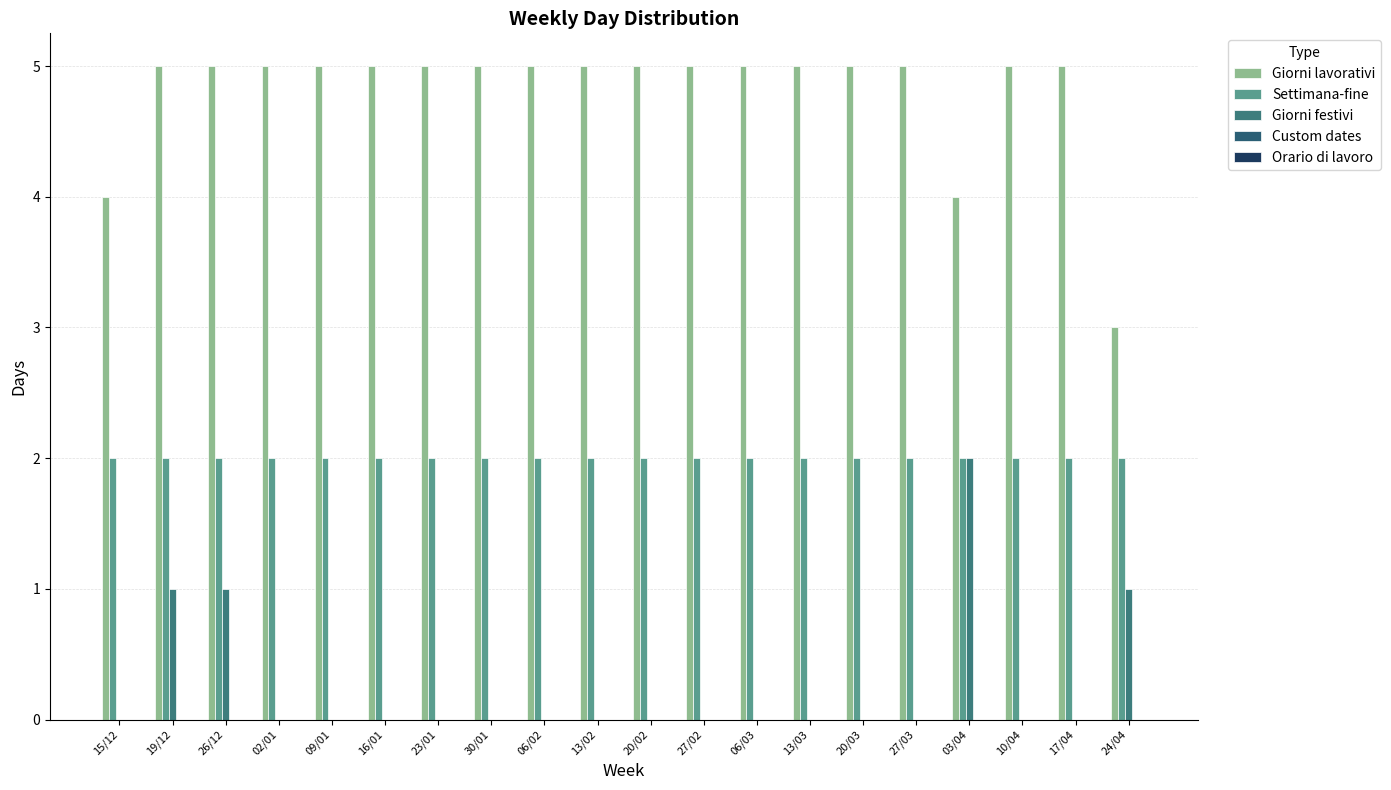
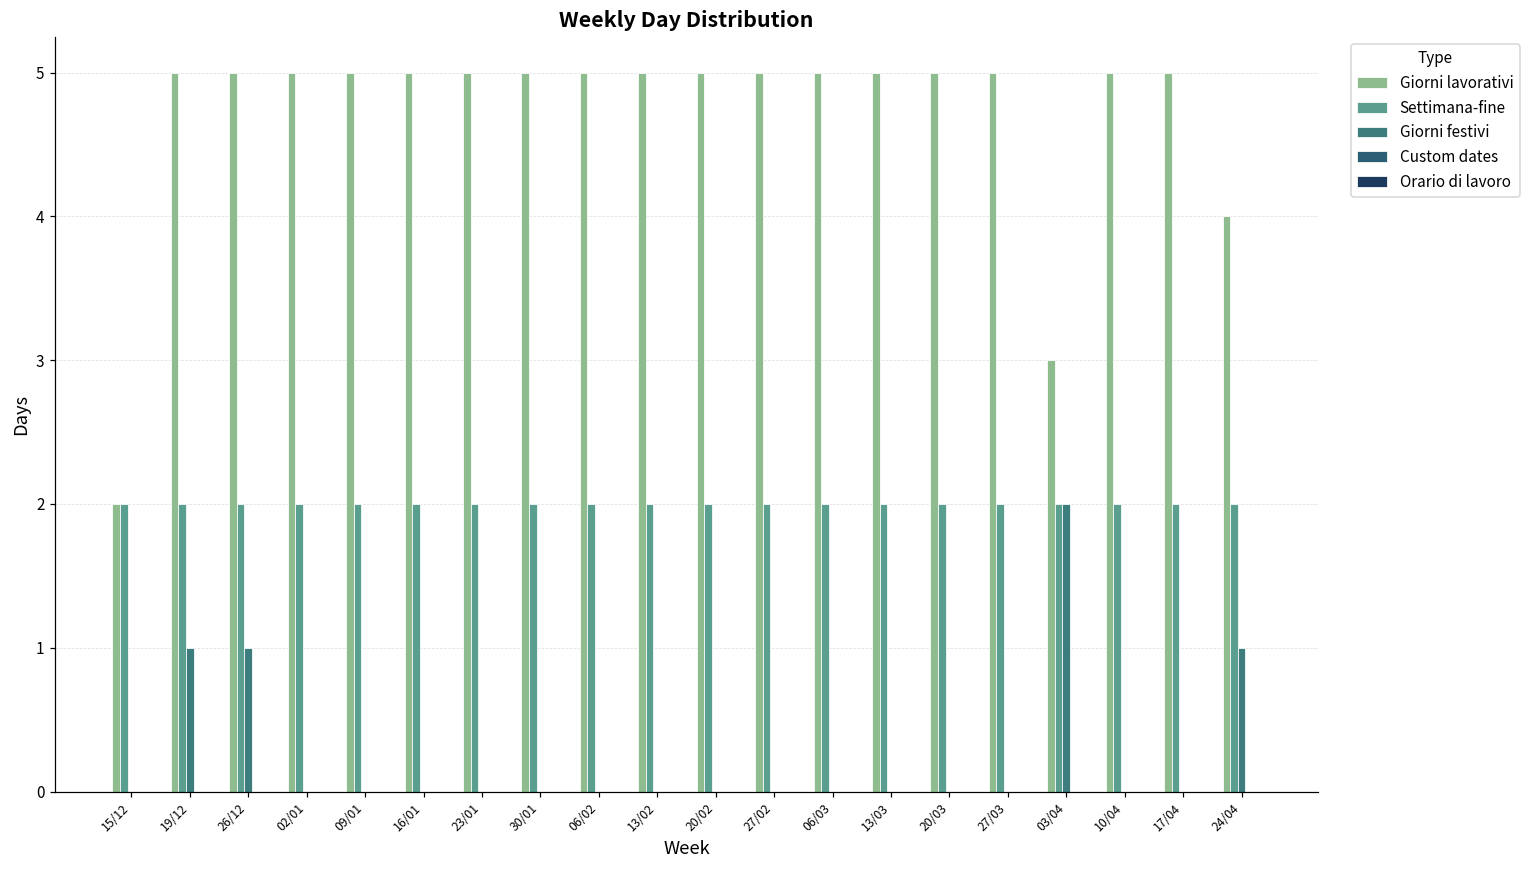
  {
    "Giorni lavorativi": {
-     "15/12": 4,
+     "15/12": 2,
      "19/12": 5,
      "26/12": 5,
      "02/01": 5,
      "09/01": 5,
      "16/01": 5,
      "23/01": 5,
      "30/01": 5,
      "06/02": 5,
      "13/02": 5,
      "20/02": 5,
      "27/02": 5,
      "06/03": 5,
      "13/03": 5,
      "20/03": 5,
      "27/03": 5,
-     "03/04": 4,
+     "03/04": 3,
      "10/04": 5,
      "17/04": 5,
-     "24/04": 3
+     "24/04": 4
    }
  }
